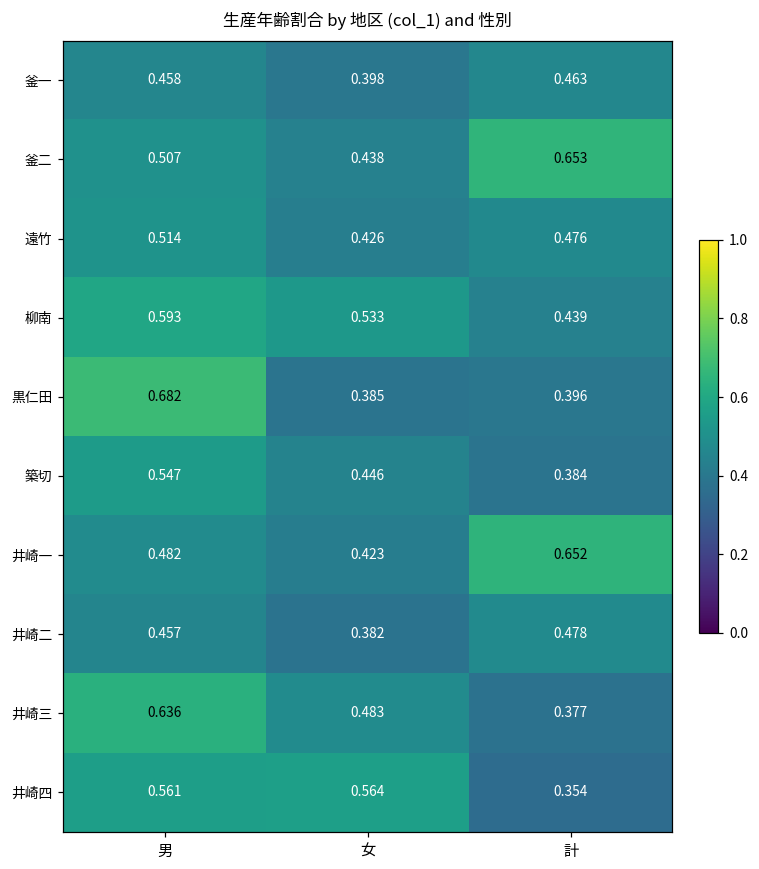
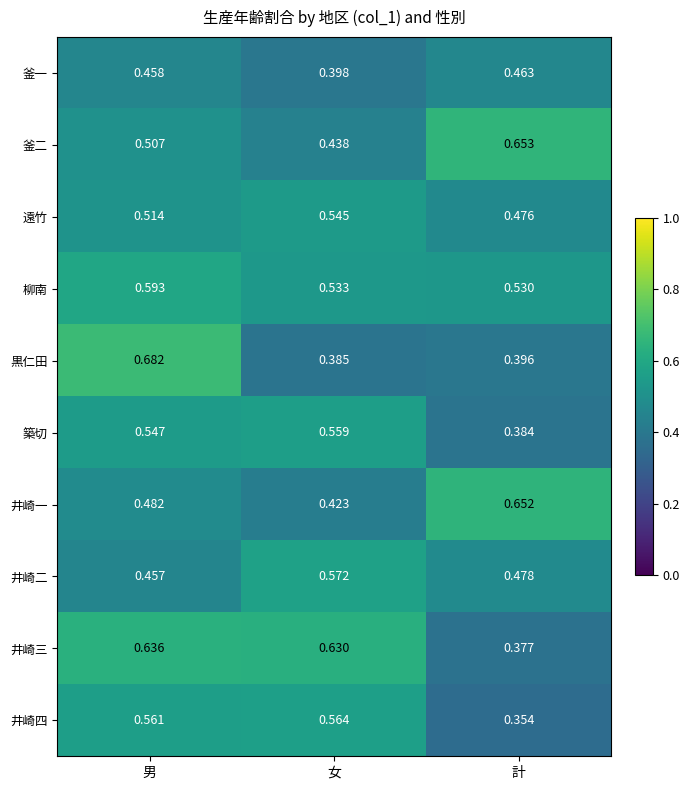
  {
    "釜一": {
      "男": 0.458,
      "女": 0.398,
      "計": 0.463
    },
    "釜二": {
      "男": 0.507,
      "女": 0.438,
      "計": 0.653
    },
    "遠竹": {
      "男": 0.514,
-     "女": 0.426,
+     "女": 0.545,
      "計": 0.476
    },
    "柳南": {
      "男": 0.593,
      "女": 0.533,
-     "計": 0.439
+     "計": 0.530
    },
    "黒仁田": {
      "男": 0.682,
      "女": 0.385,
      "計": 0.396
    },
    "築切": {
      "男": 0.547,
-     "女": 0.446,
+     "女": 0.559,
      "計": 0.384
    },
    "井崎一": {
      "男": 0.482,
      "女": 0.423,
      "計": 0.652
    },
    "井崎二": {
      "男": 0.457,
-     "女": 0.382,
+     "女": 0.572,
      "計": 0.478
    },
    "井崎三": {
      "男": 0.636,
-     "女": 0.483,
+     "女": 0.630,
      "計": 0.377
    },
    "井崎四": {
      "男": 0.561,
      "女": 0.564,
      "計": 0.354
    }
  }
